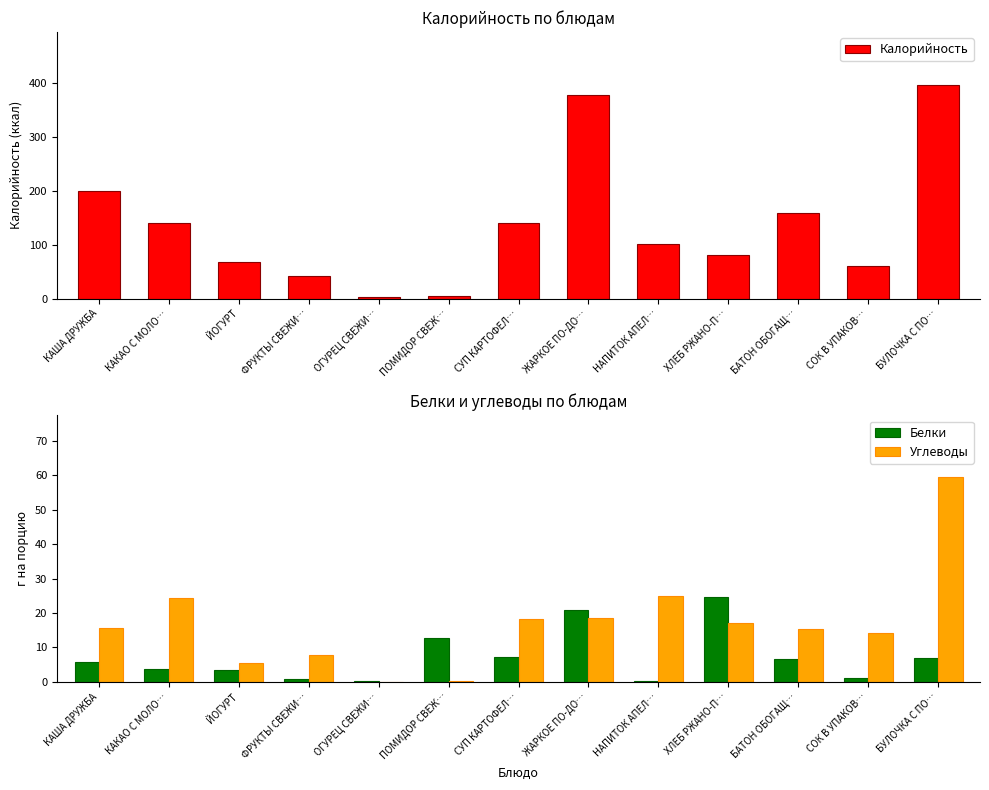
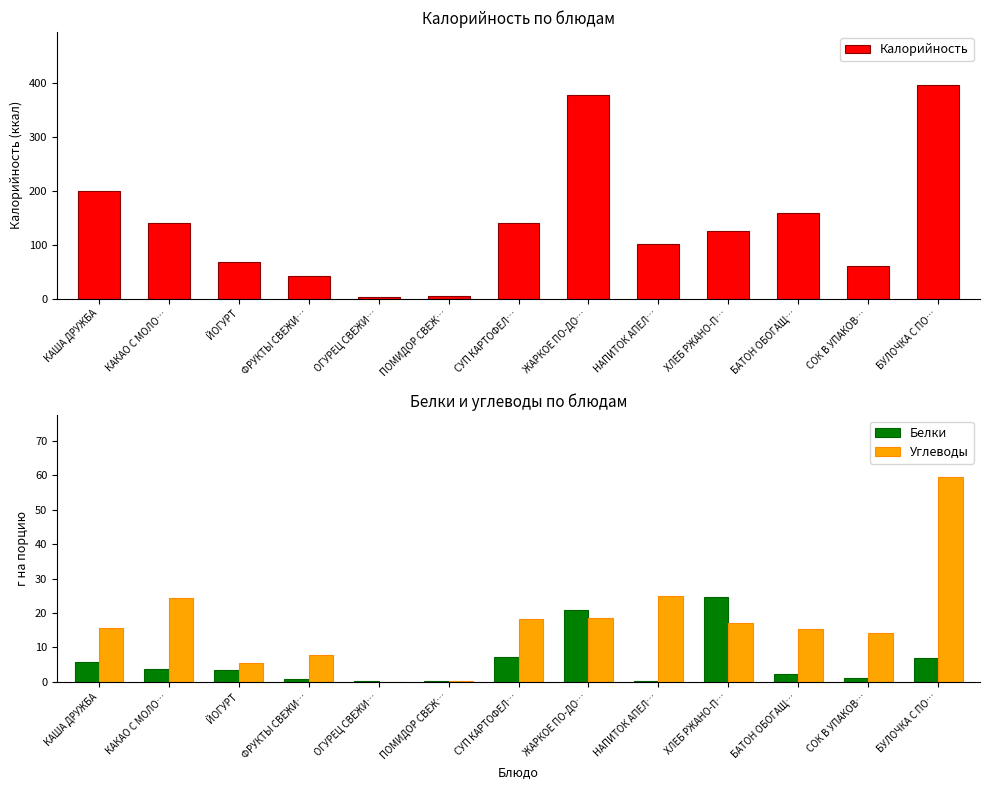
  {
    "Калорийность по блюдам": {
      "КАША ДРУЖБА": 200,
      "КАКАО С МОЛО…": 140,
      "ЙОГУРТ": 70,
      "ФРУКТЫ СВЕЖИ…": 40,
      "СУП КАРТОФЕЛ…": 140,
      "ЖАРКОЕ ПО-ДО…": 380,
      "НАПИТОК АПЕЛ…": 100,
-     "ХЛЕБ РЖАНО-П…": 80,
+     "ХЛЕБ РЖАНО-П…": 130,
      "БАТОН ОБОГАЩ…": 160,
      "СОК В УПАКОВ…": 60,
      "БУЛОЧКА С ПО…": 400
    },
    "Белки и углеводы по блюдам": {
      "Белки": {
        "КАША ДРУЖБА": 6,
        "КАКАО С МОЛО…": 4,
        "ЙОГУРТ": 3,
        "ФРУКТЫ СВЕЖИ…": 1,
-       "ПОМИДОР СВЕЖ…": 13,
+       "ПОМИДОР СВЕЖ…": 0,
        "СУП КАРТОФЕЛ…": 7,
        "ЖАРКОЕ ПО-ДО…": 21,
        "ХЛЕБ РЖАНО-П…": 25,
-       "БАТОН ОБОГАЩ…": 7,
+       "БАТОН ОБОГАЩ…": 2,
        "СОК В УПАКОВ…": 1,
        "БУЛОЧКА С ПО…": 7
      },
      "Углеводы": {
        "КАША ДРУЖБА": 16,
        "КАКАО С МОЛО…": 25,
        "ЙОГУРТ": 5,
        "ФРУКТЫ СВЕЖИ…": 8,
        "ОГУРЕЦ СВЕЖИ…": 0,
        "СУП КАРТОФЕЛ…": 18,
        "ЖАРКОЕ ПО-ДО…": 19,
        "НАПИТОК АПЕЛ…": 25,
        "ХЛЕБ РЖАНО-П…": 17,
        "БАТОН ОБОГАЩ…": 15,
        "СОК В УПАКОВ…": 14,
        "БУЛОЧКА С ПО…": 60
      }
    }
  }
